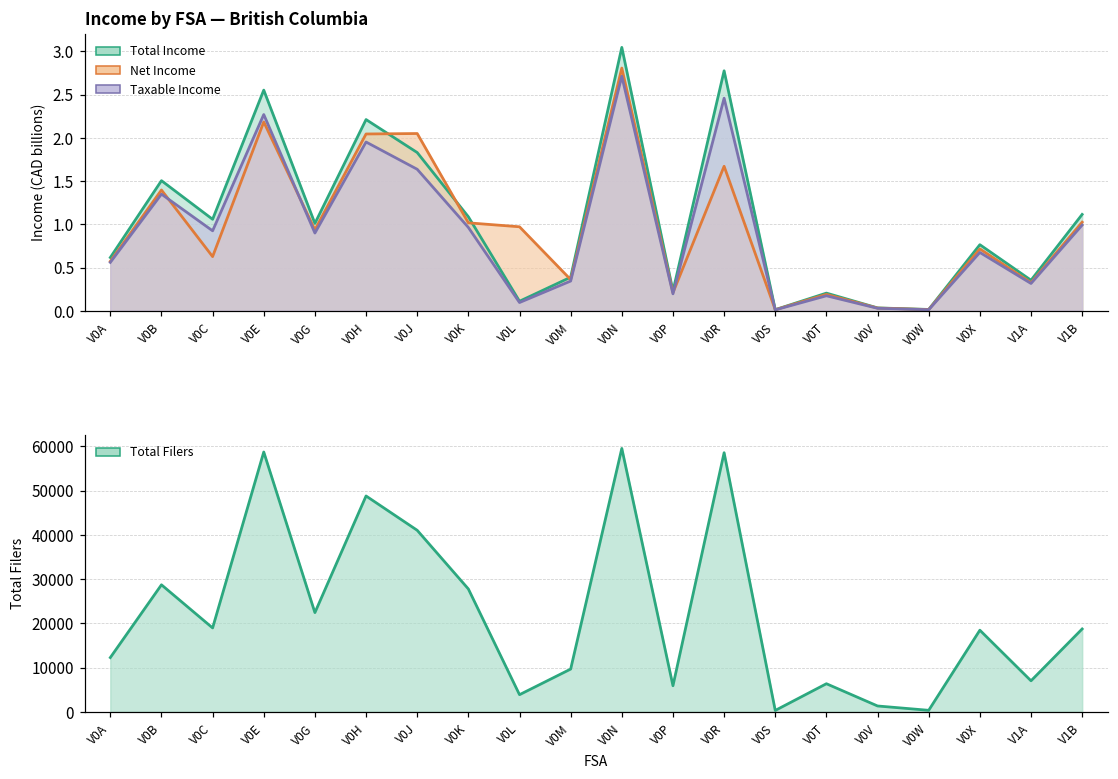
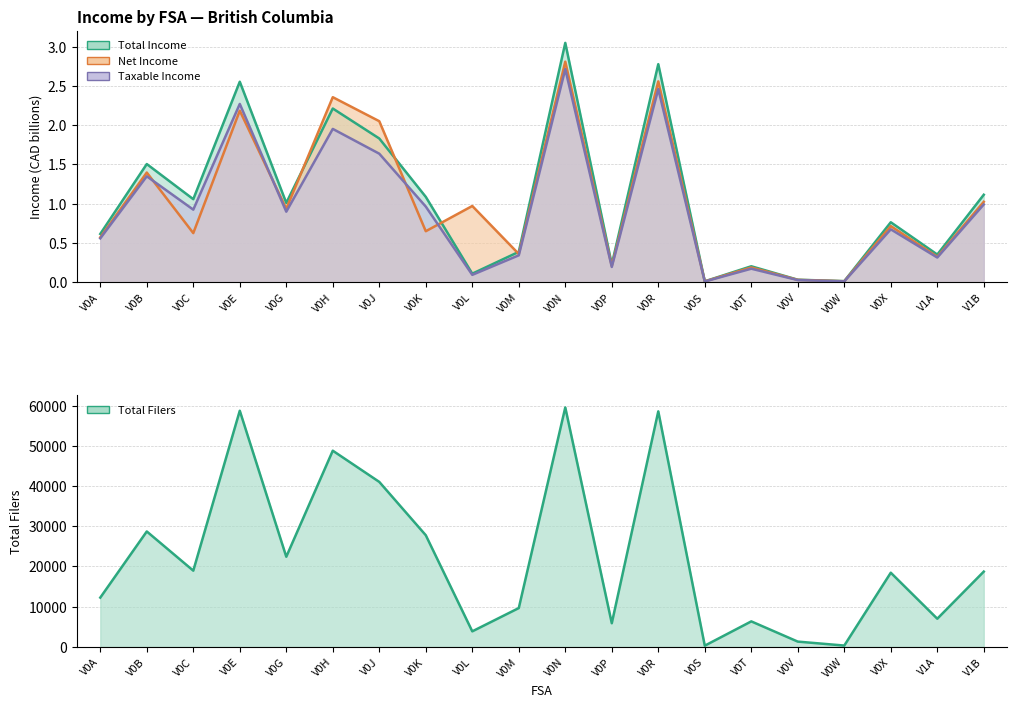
  {
    "Income by FSA — British Columbia": {
      "Net Income": {
        "V0B": 1.4,
        "V0C": 0.6,
        "V0E": 2.2,
        "V0G": 0.9,
-       "V0H": 2.0,
+       "V0H": 2.4,
        "V0J": 2.1,
-       "V0K": 1.0,
+       "V0K": 0.7,
        "V0L": 1.0,
        "V0N": 2.8,
-       "V0R": 1.7,
+       "V0R": 2.6,
        "V0X": 0.7,
        "V1B": 1.0
      }
    }
  }
